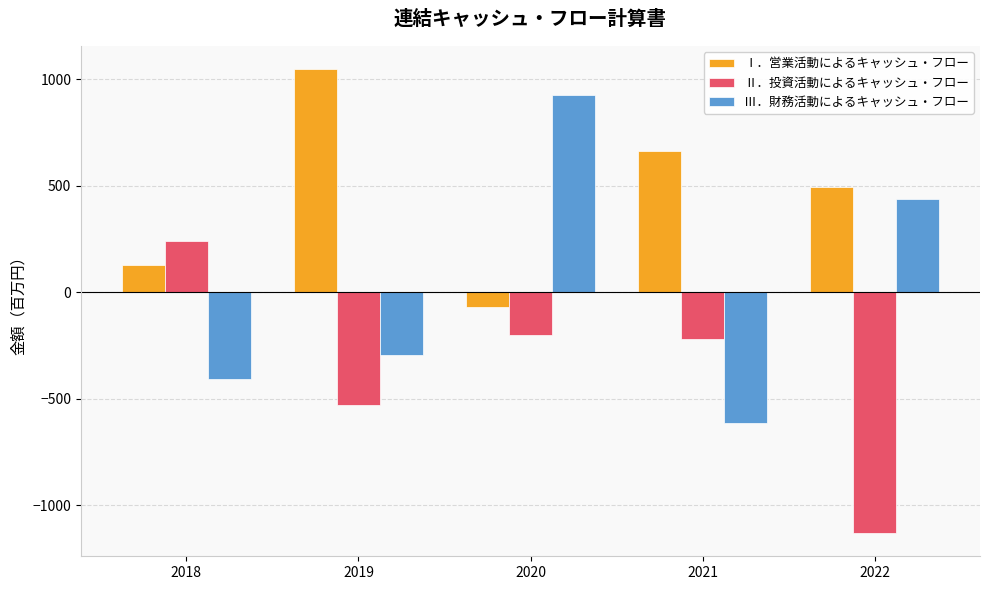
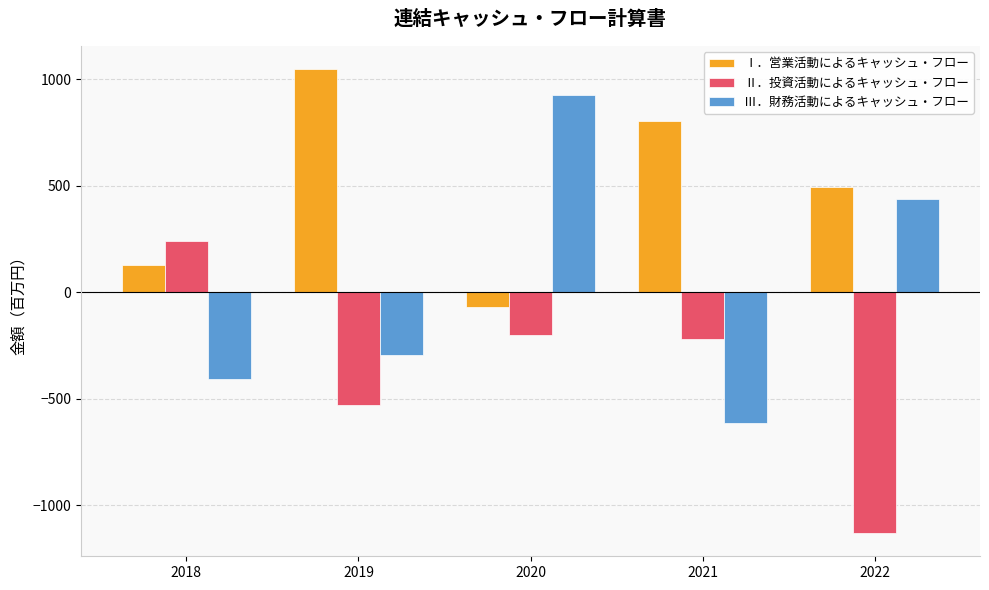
  {
    "Ⅰ．営業活動によるキャッシュ・フロー": {
      "2018": 130,
      "2019": 1050,
      "2020": -70,
-     "2021": 660,
+     "2021": 800,
      "2022": 490
    },
    "Ⅱ．投資活動によるキャッシュ・フロー": {
      "2018": 240,
      "2019": -530,
      "2020": -200,
      "2021": -220,
      "2022": -1130
    },
    "Ⅲ．財務活動によるキャッシュ・フロー": {
      "2018": -410,
      "2019": -290,
      "2020": 930,
      "2021": -610,
      "2022": 440
    }
  }
